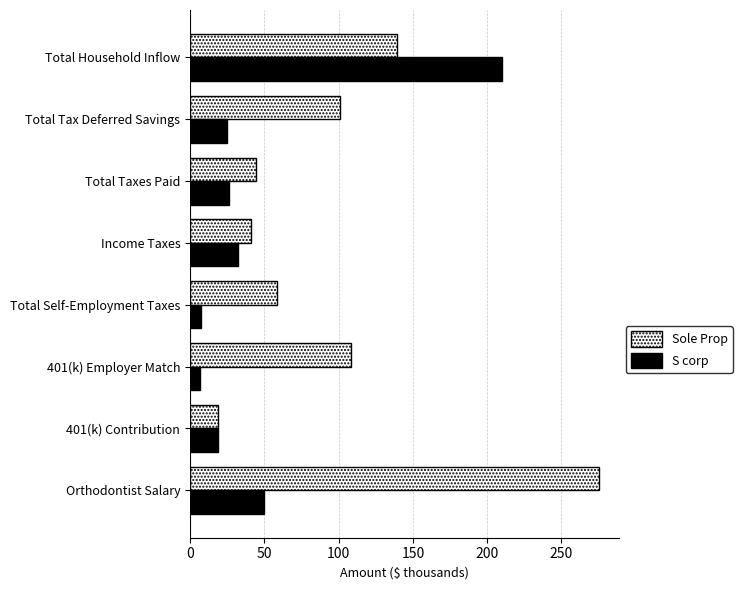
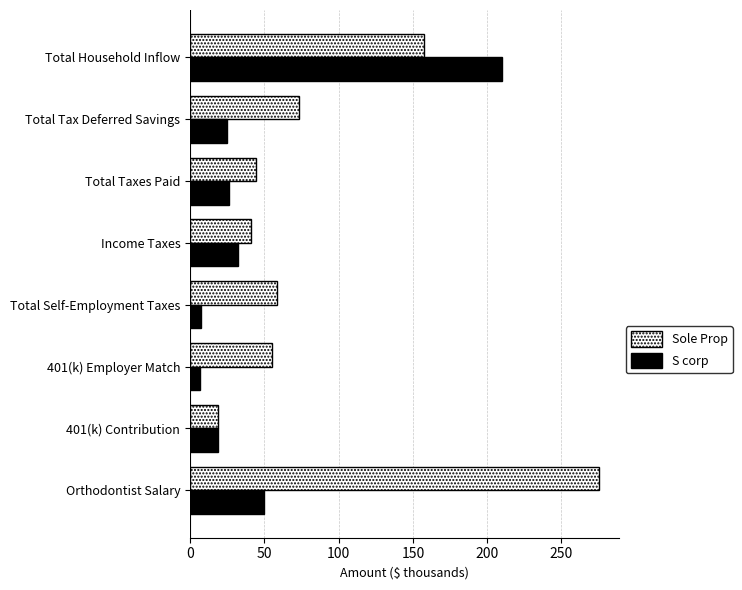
  {
    "Sole Prop": {
-     "Total Household Inflow": 139,
-     "Total Tax Deferred Savings": 101,
+     "Total Household Inflow": 157,
+     "Total Tax Deferred Savings": 74,
      "Total Taxes Paid": 44,
      "Income Taxes": 41,
      "Total Self-Employment Taxes": 59,
-     "401(k) Employer Match": 109,
+     "401(k) Employer Match": 55,
      "401(k) Contribution": 19,
      "Orthodontist Salary": 275
    },
    "S corp": {
      "Total Household Inflow": 210,
      "Total Tax Deferred Savings": 25,
      "Total Taxes Paid": 26,
      "Income Taxes": 32,
      "Total Self-Employment Taxes": 8,
      "401(k) Employer Match": 7,
      "401(k) Contribution": 19,
      "Orthodontist Salary": 50
    }
  }
